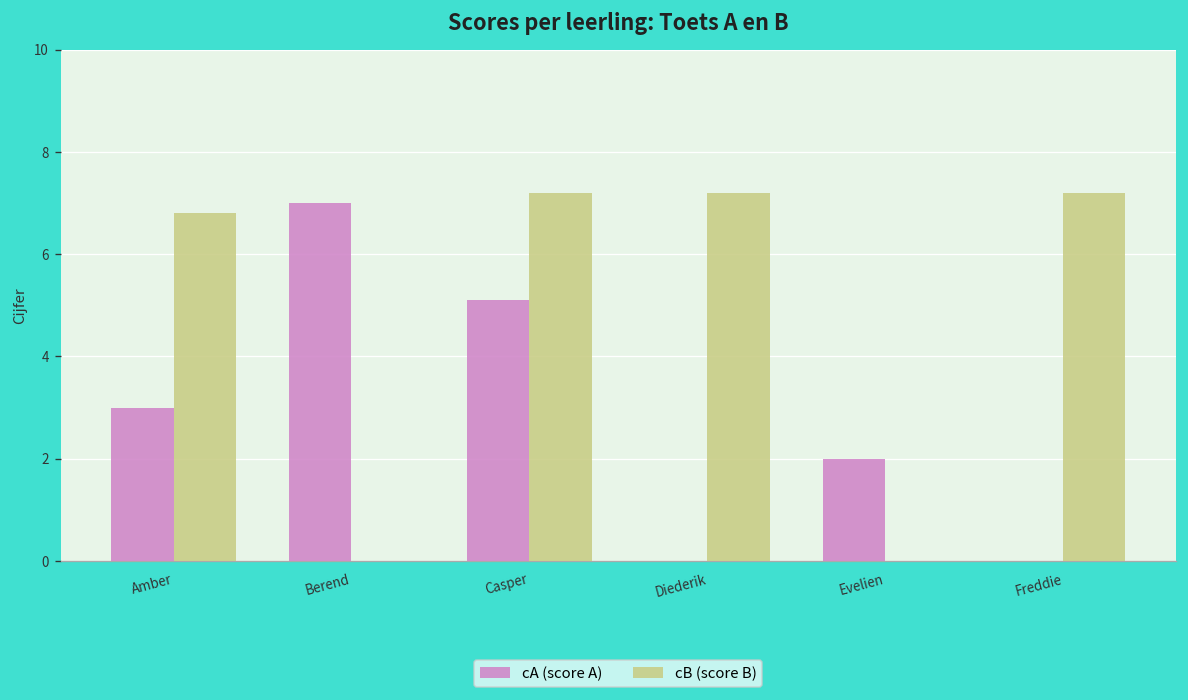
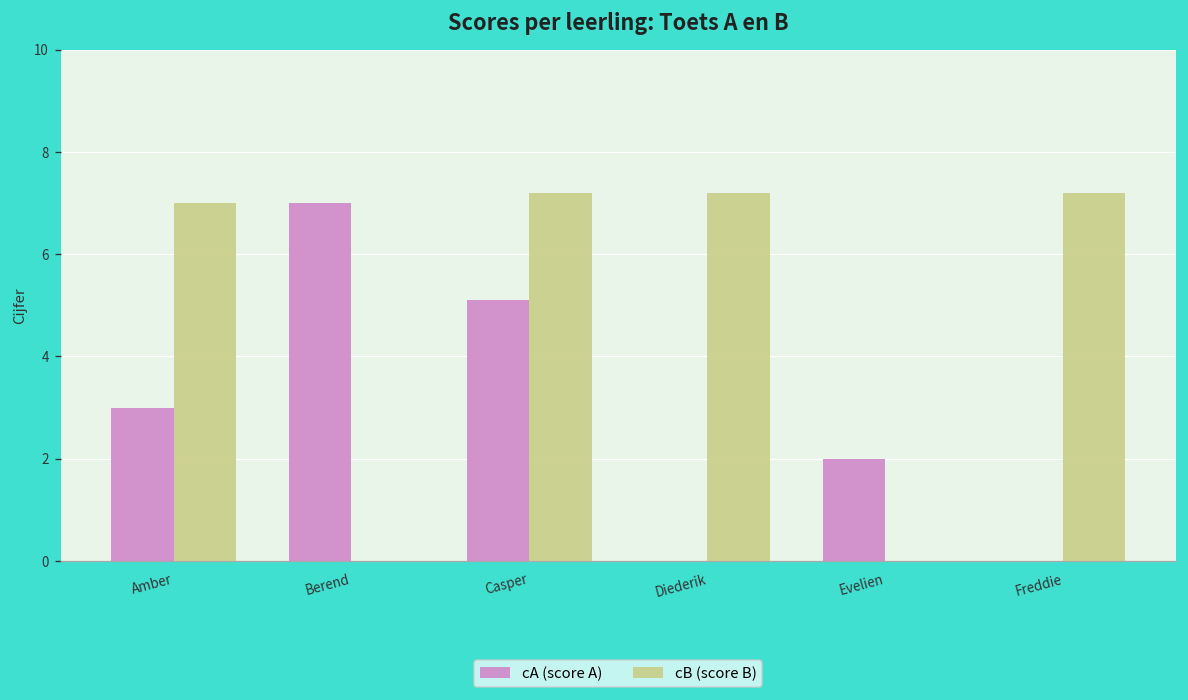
  {
    "cA (score A)": {
      "Amber": 3.0,
      "Berend": 7.0,
      "Casper": 5.1,
      "Diederik": 0.0,
      "Evelien": 2.0,
      "Freddie": 0.0
    },
    "cB (score B)": {
-     "Amber": 6.8,
+     "Amber": 7.0,
      "Berend": 0.0,
      "Casper": 7.2,
      "Diederik": 7.2,
      "Evelien": 0.0,
      "Freddie": 7.2
    }
  }
